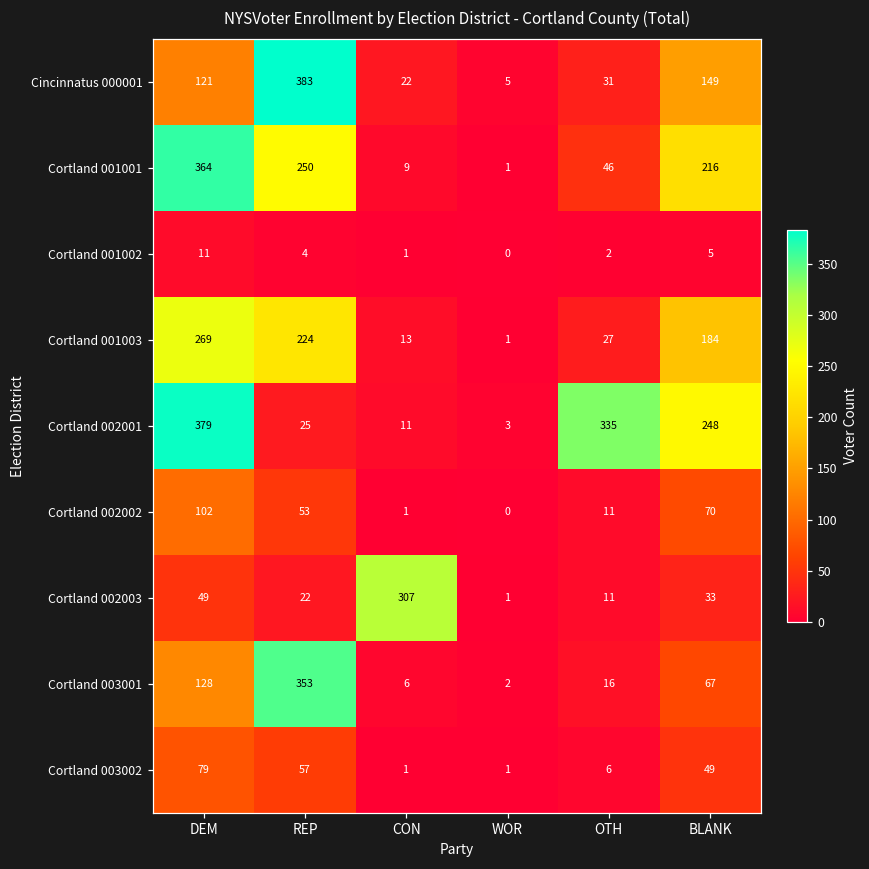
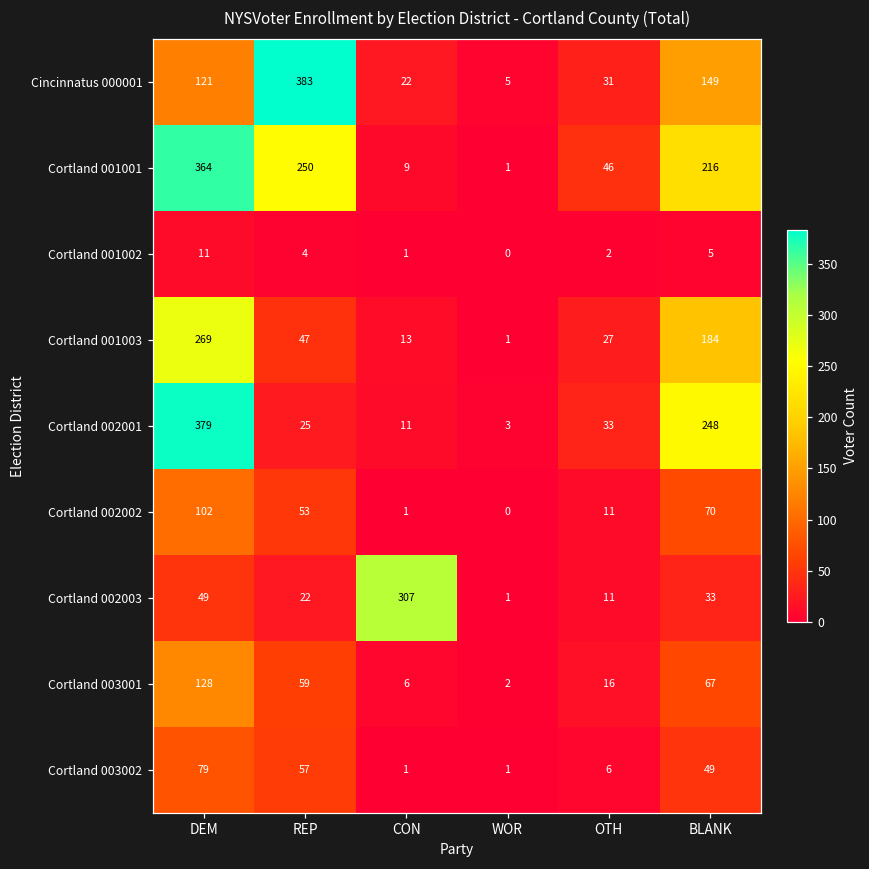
  {
    "Cincinnatus 000001": {
      "DEM": 121,
      "REP": 383,
      "CON": 22,
      "WOR": 5,
      "OTH": 31,
      "BLANK": 149
    },
    "Cortland 001001": {
      "DEM": 364,
      "REP": 250,
      "CON": 9,
      "WOR": 1,
      "OTH": 46,
      "BLANK": 216
    },
    "Cortland 001002": {
      "DEM": 11,
      "REP": 4,
      "CON": 1,
      "WOR": 0,
      "OTH": 2,
      "BLANK": 5
    },
    "Cortland 001003": {
      "DEM": 269,
-     "REP": 224,
+     "REP": 47,
      "CON": 13,
      "WOR": 1,
      "OTH": 27,
      "BLANK": 184
    },
    "Cortland 002001": {
      "DEM": 379,
      "REP": 25,
      "CON": 11,
      "WOR": 3,
-     "OTH": 335,
+     "OTH": 33,
      "BLANK": 248
    },
    "Cortland 002002": {
      "DEM": 102,
      "REP": 53,
      "CON": 1,
      "WOR": 0,
      "OTH": 11,
      "BLANK": 70
    },
    "Cortland 002003": {
      "DEM": 49,
      "REP": 22,
      "CON": 307,
      "WOR": 1,
      "OTH": 11,
      "BLANK": 33
    },
    "Cortland 003001": {
      "DEM": 128,
-     "REP": 353,
+     "REP": 59,
      "CON": 6,
      "WOR": 2,
      "OTH": 16,
      "BLANK": 67
    },
    "Cortland 003002": {
      "DEM": 79,
      "REP": 57,
      "CON": 1,
      "WOR": 1,
      "OTH": 6,
      "BLANK": 49
    }
  }
